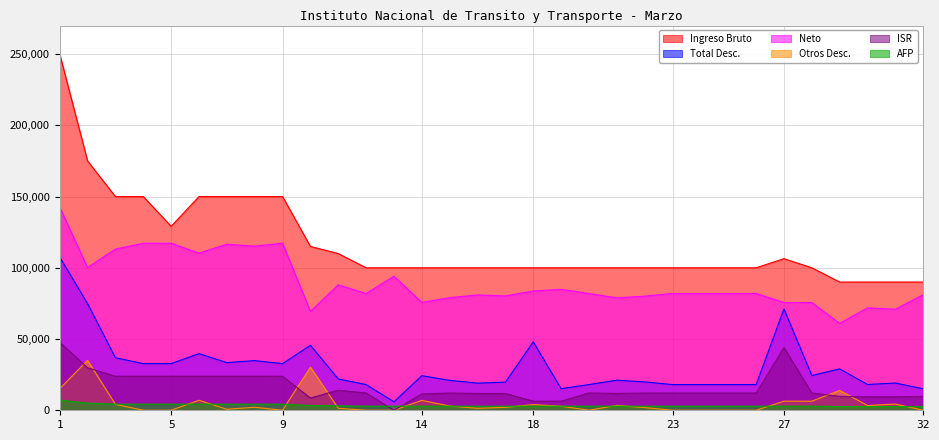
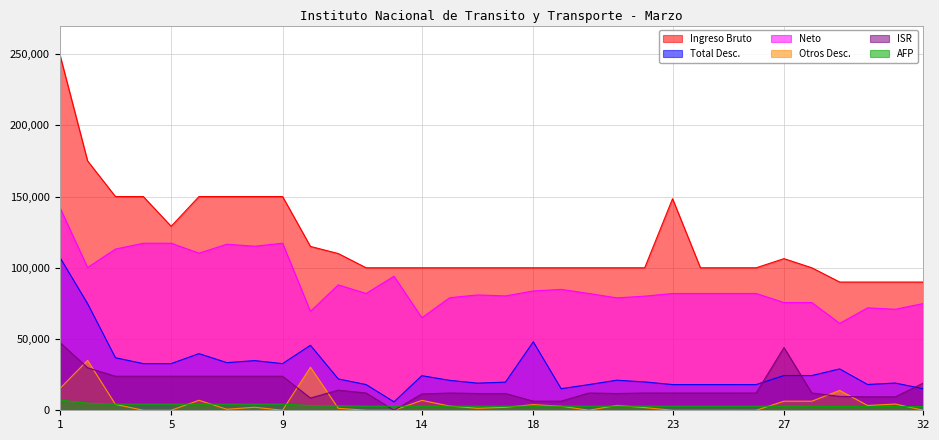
  {
    "Ingreso Bruto": {
      "1": "250,000",
      "5": "129,000",
      "9": "150,000",
      "14": "100,000",
      "18": "100,000",
-     "23": "100,000",
+     "23": "148,000",
      "27": "106,000",
      "32": "90,000"
    },
    "Total Desc.": {
      "1": "107,000",
      "5": "33,000",
      "9": "33,000",
      "14": "24,000",
      "18": "48,000",
      "23": "18,000",
-     "27": "71,000",
+     "27": "24,000",
      "32": "15,000"
    },
    "Neto": {
      "1": "143,000",
      "5": "117,000",
      "9": "117,000",
-     "14": "76,000",
+     "14": "65,000",
      "18": "84,000",
      "23": "82,000",
      "27": "76,000",
-     "32": "81,000"
+     "32": "75,000"
    },
    "Otros Desc.": {
      "1": "15,000",
      "5": "0",
      "9": "0",
      "14": "7,000",
      "23": "0",
      "27": "6,000",
      "32": "0"
    },
    "ISR": {
      "1": "48,000",
      "5": "24,000",
      "9": "24,000",
      "14": "11,000",
      "18": "6,000",
      "23": "12,000",
      "27": "44,000",
-     "32": "10,000"
+     "32": "19,000"
    },
    "AFP": {
      "1": "7,000",
      "5": "4,000",
      "9": "4,000",
      "14": "3,000",
      "23": "3,000",
      "27": "3,000",
      "32": "3,000"
    }
  }
